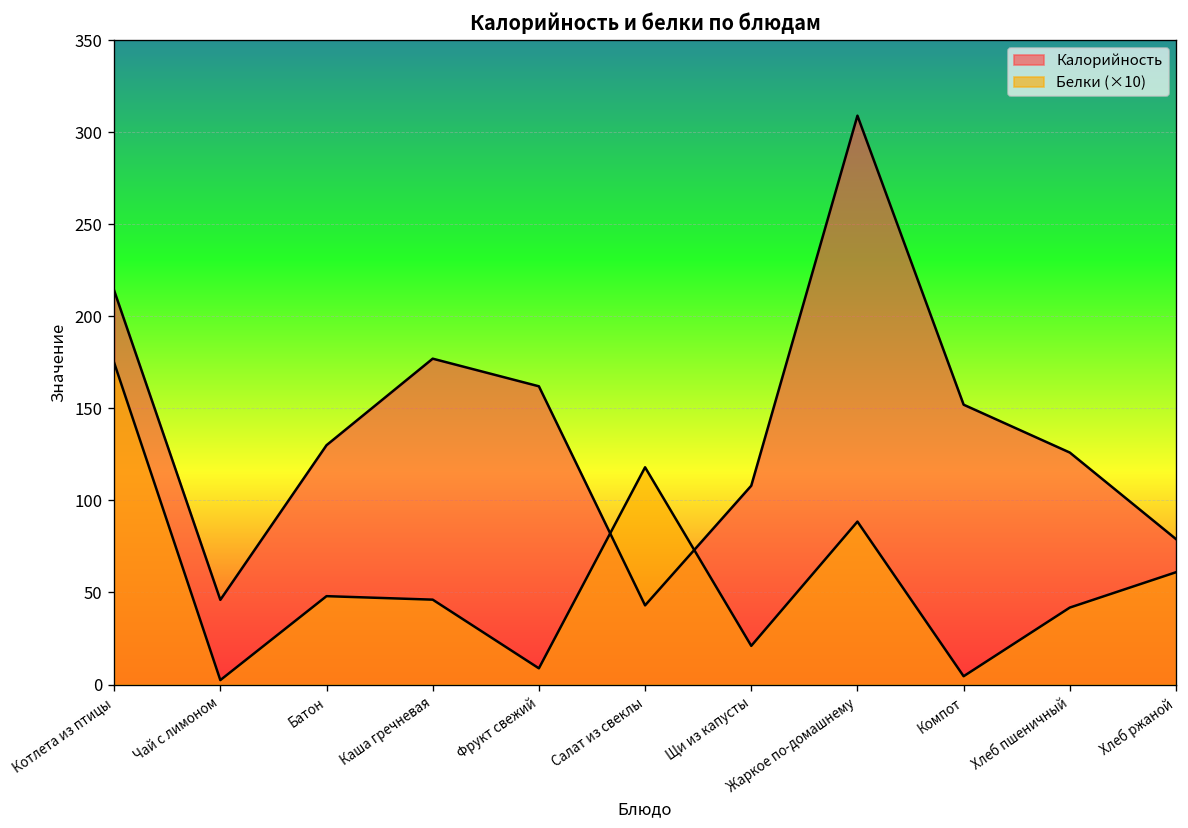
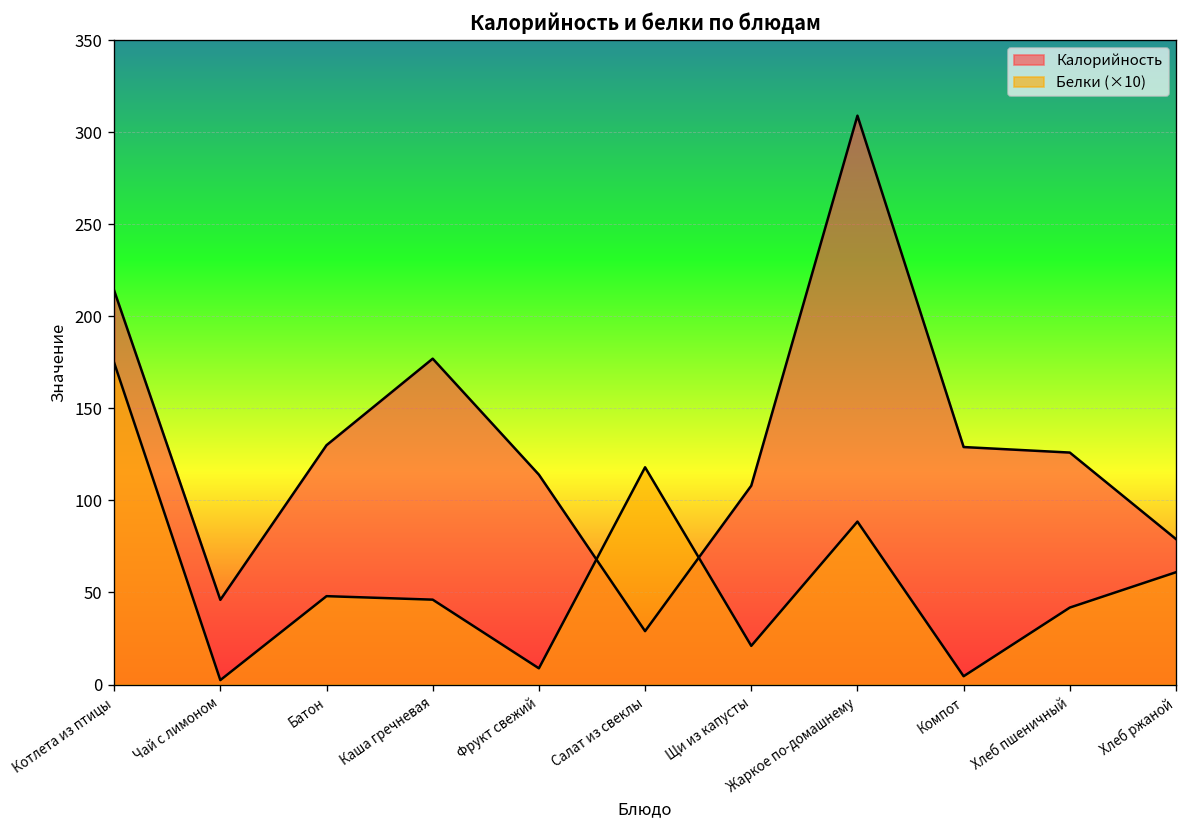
  {
    "Калорийность": {
      "Котлета из птицы": 214,
      "Чай с лимоном": 46,
      "Батон": 130,
      "Каша гречневая": 177,
-     "Фрукт свежий": 162,
-     "Салат из свеклы": 43,
+     "Фрукт свежий": 114,
+     "Салат из свеклы": 29,
      "Щи из капусты": 108,
      "Жаркое по-домашнему": 309,
-     "Компот": 152,
+     "Компот": 129,
      "Хлеб пшеничный": 126,
      "Хлеб ржаной": 79
    },
    "Белки (×10)": {
      "Котлета из птицы": 175,
      "Чай с лимоном": 2,
      "Батон": 48,
      "Каша гречневая": 46,
      "Фрукт свежий": 9,
      "Салат из свеклы": 118,
      "Щи из капусты": 21,
      "Жаркое по-домашнему": 89,
      "Компот": 5,
      "Хлеб пшеничный": 42,
      "Хлеб ржаной": 61
    }
  }
